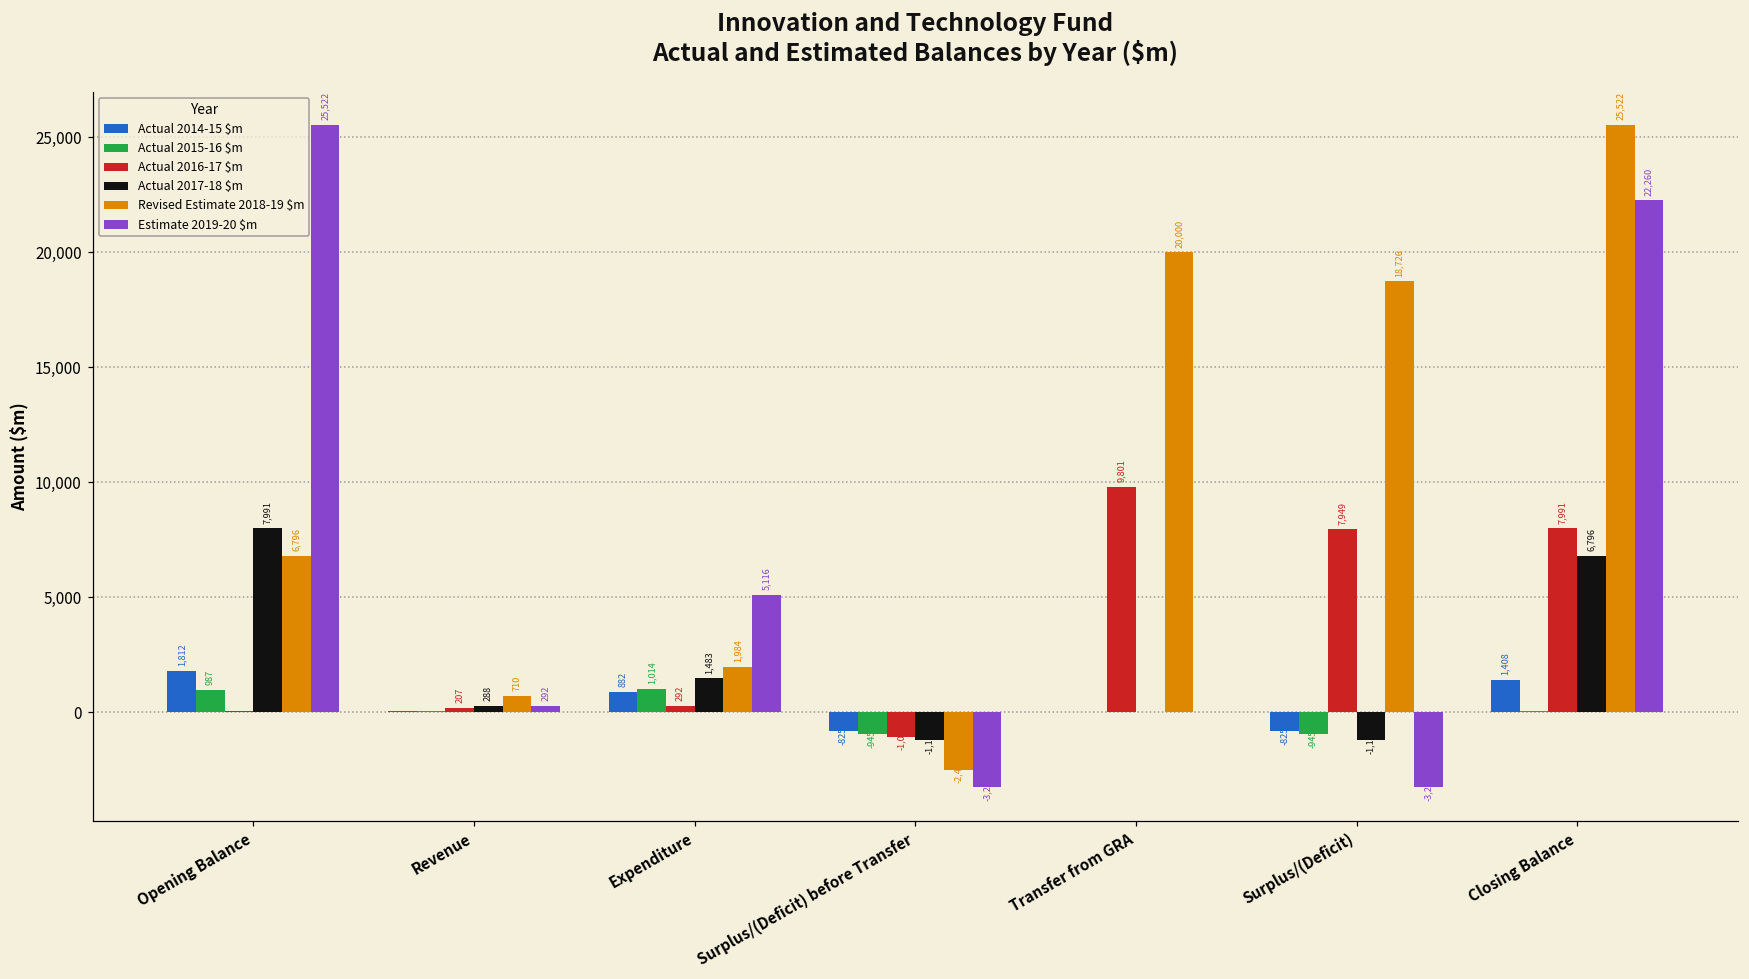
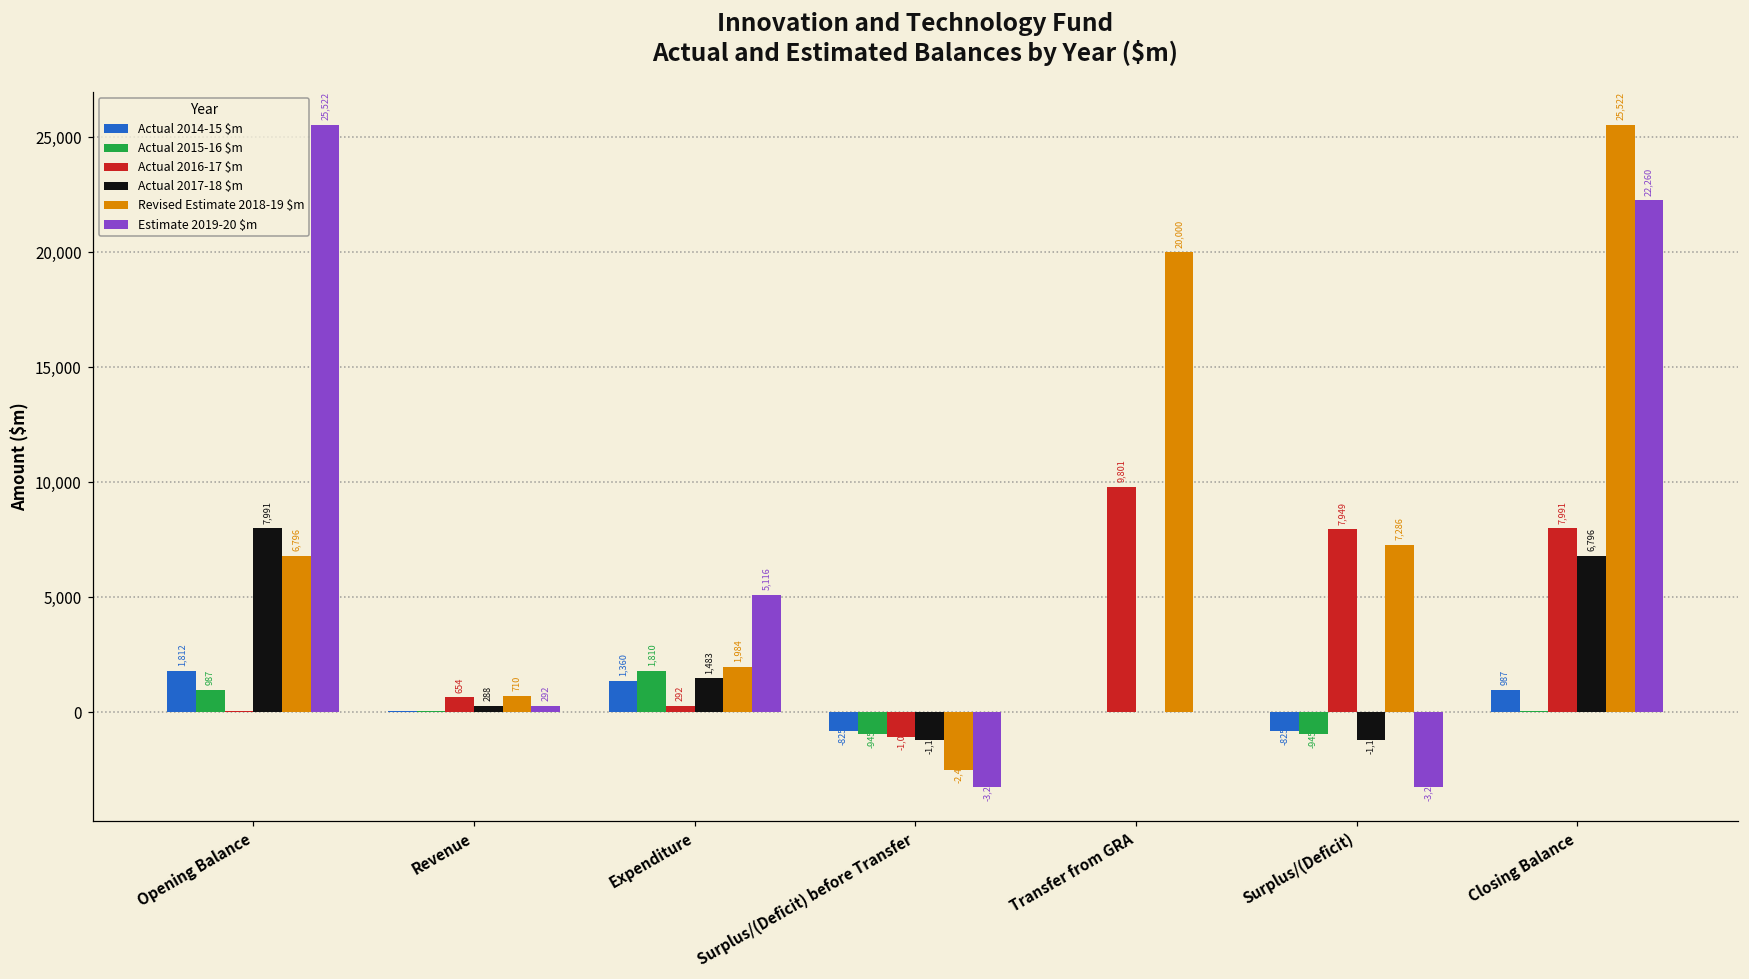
  {
    "Actual 2014-15 $m": {
      "Opening Balance": "1,812",
-     "Expenditure": "882",
+     "Expenditure": "1,360",
      "Surplus/(Deficit) before Transfer": "-825",
      "Surplus/(Deficit)": "-825",
-     "Closing Balance": "1,408"
+     "Closing Balance": "987"
    },
    "Actual 2015-16 $m": {
      "Opening Balance": "987",
-     "Expenditure": "1,014",
+     "Expenditure": "1,810",
      "Surplus/(Deficit) before Transfer": "-945",
      "Surplus/(Deficit)": "-945"
    },
    "Actual 2016-17 $m": {
-     "Revenue": "207",
+     "Revenue": "654",
      "Expenditure": "292",
      "Surplus/(Deficit) before Transfer": "-1,051",
      "Transfer from GRA": "9,801",
      "Surplus/(Deficit)": "7,949",
      "Closing Balance": "7,991"
    },
    "Actual 2017-18 $m": {
      "Opening Balance": "7,991",
      "Revenue": "288",
      "Expenditure": "1,483",
      "Surplus/(Deficit) before Transfer": "-1,195",
      "Surplus/(Deficit)": "-1,195",
      "Closing Balance": "6,796"
    },
    "Revised Estimate 2018-19 $m": {
      "Opening Balance": "6,796",
      "Revenue": "710",
      "Expenditure": "1,984",
      "Surplus/(Deficit) before Transfer": "-2,487",
      "Transfer from GRA": "20,000",
-     "Surplus/(Deficit)": "18,726",
+     "Surplus/(Deficit)": "7,286",
      "Closing Balance": "25,522"
    },
    "Estimate 2019-20 $m": {
      "Opening Balance": "25,522",
      "Revenue": "292",
      "Expenditure": "5,116",
      "Surplus/(Deficit) before Transfer": "-3,262",
      "Surplus/(Deficit)": "-3,262",
      "Closing Balance": "22,260"
    }
  }
